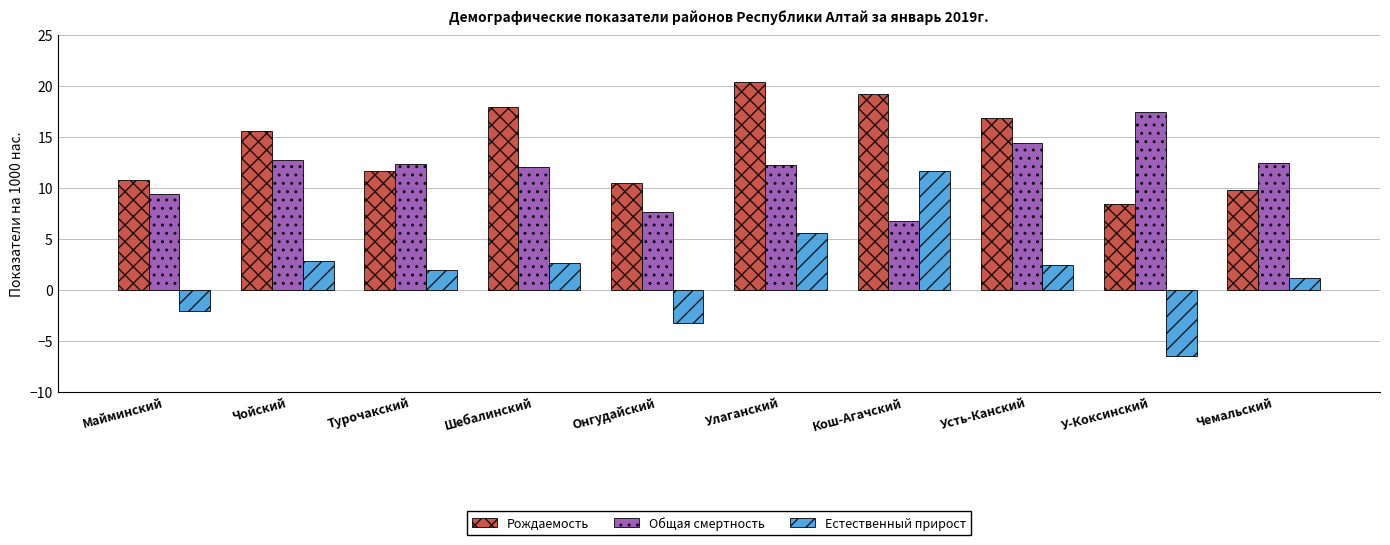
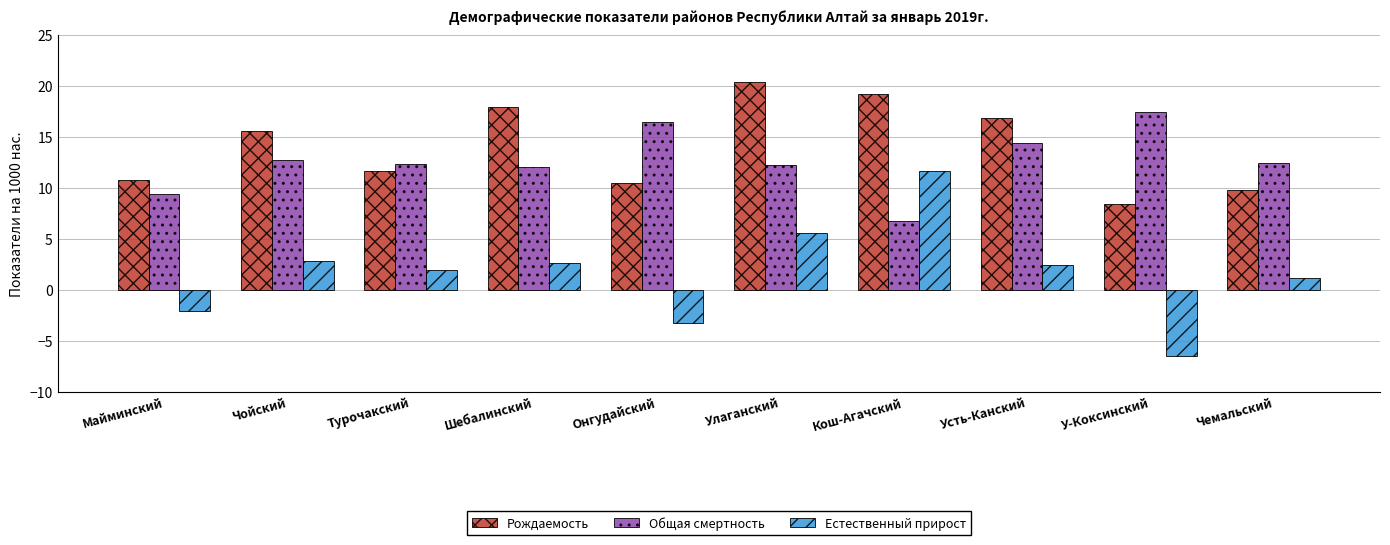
  {
    "Рождаемость": {
      "Майминский": 10.8,
      "Чойский": 15.6,
      "Турочакский": 11.7,
      "Шебалинский": 17.9,
      "Онгудайский": 10.5,
      "Улаганский": 20.3,
      "Кош-Агачский": 19.2,
      "Усть-Канский": 16.8,
      "У-Коксинский": 8.4,
      "Чемальский": 9.7
    },
    "Общая смертность": {
      "Майминский": 9.4,
      "Чойский": 12.7,
      "Турочакский": 12.4,
      "Шебалинский": 12.0,
-     "Онгудайский": 7.6,
+     "Онгудайский": 16.5,
      "Улаганский": 12.2,
      "Кош-Агачский": 6.7,
      "Усть-Канский": 14.4,
      "У-Коксинский": 17.5,
      "Чемальский": 12.5
    },
    "Естественный прирост": {
      "Майминский": -2.1,
      "Чойский": 2.8,
      "Турочакский": 1.9,
      "Шебалинский": 2.6,
      "Онгудайский": -3.3,
      "Улаганский": 5.6,
      "Кош-Агачский": 11.7,
      "Усть-Канский": 2.4,
      "У-Коксинский": -6.5,
      "Чемальский": 1.1
    }
  }
